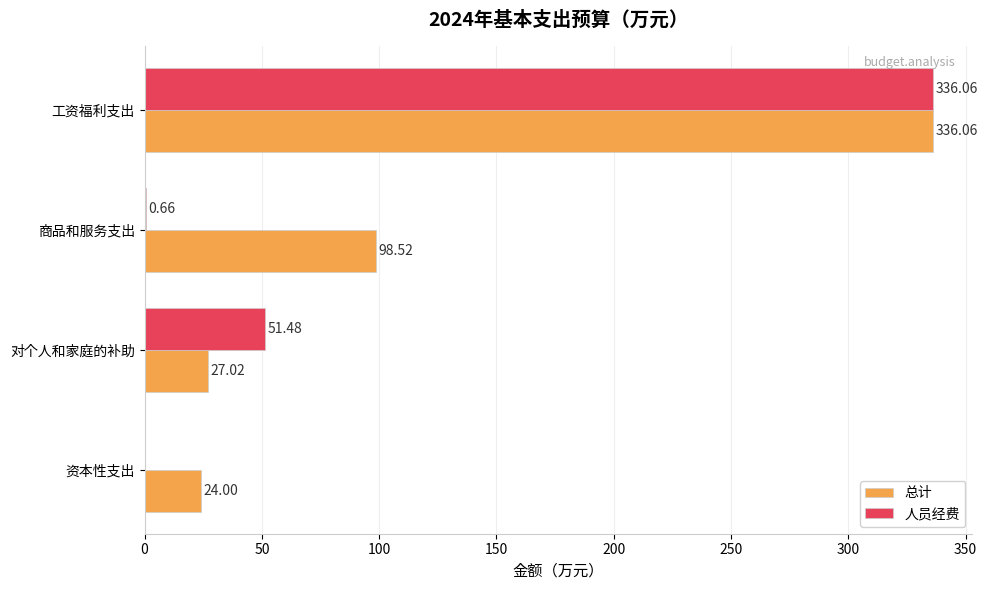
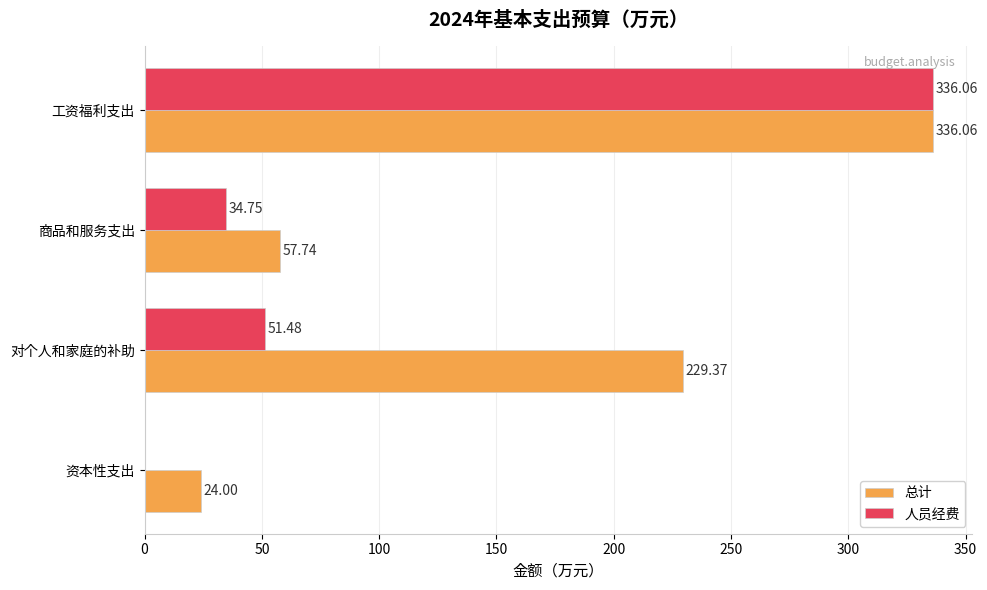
  {
    "总计": {
      "工资福利支出": 336.06,
-     "商品和服务支出": 98.52,
-     "对个人和家庭的补助": 27.02,
+     "商品和服务支出": 57.74,
+     "对个人和家庭的补助": 229.37,
      "资本性支出": 24.00
    },
    "人员经费": {
      "工资福利支出": 336.06,
-     "商品和服务支出": 0.66,
+     "商品和服务支出": 34.75,
      "对个人和家庭的补助": 51.48
    }
  }
